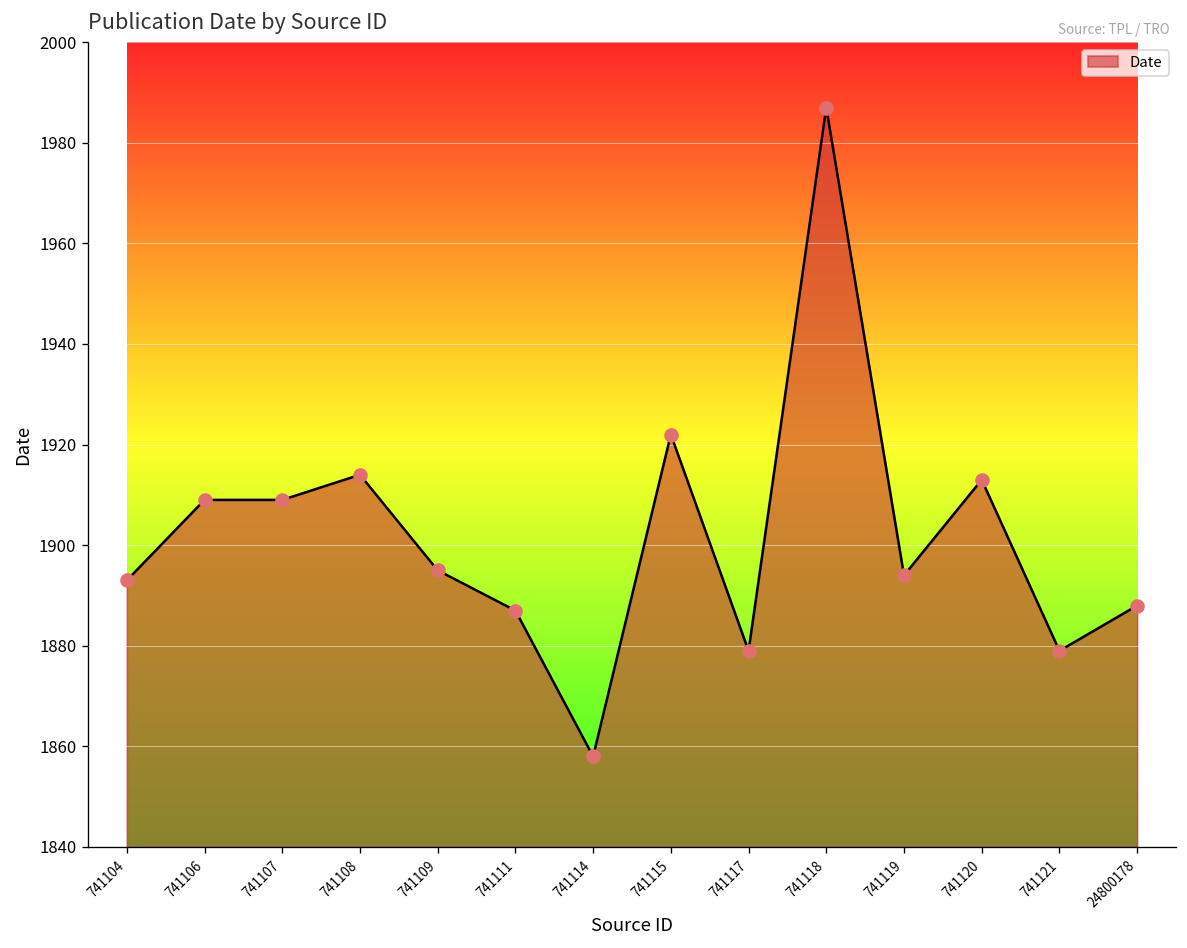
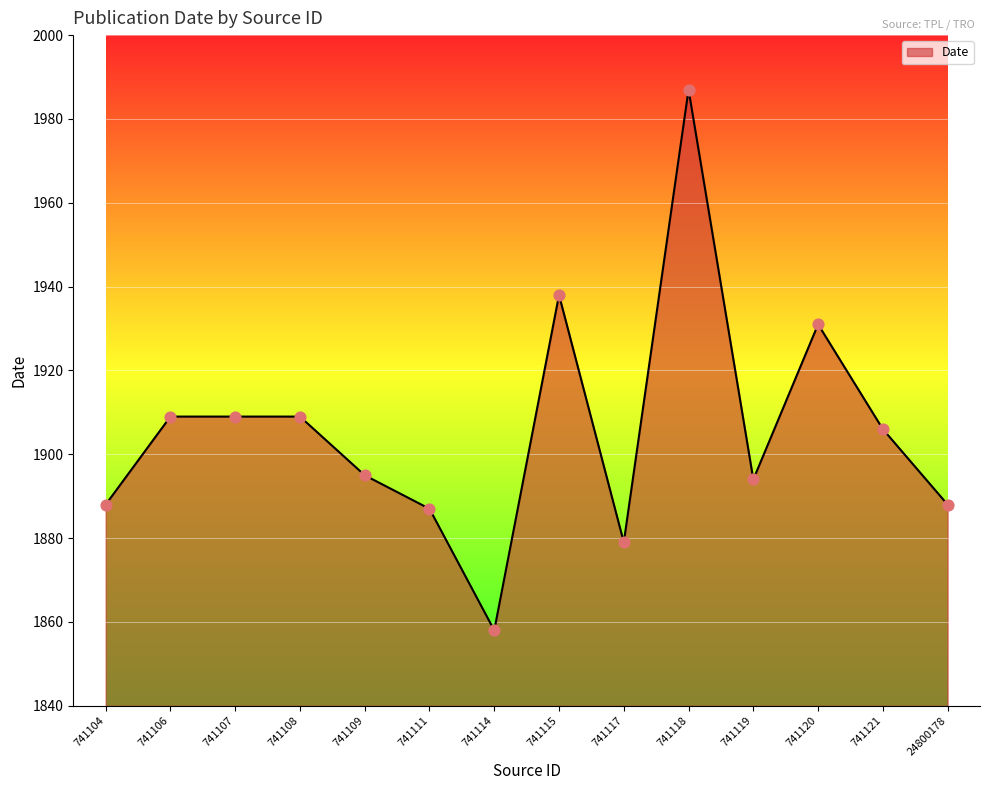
  {
-   "741104": 1893,
+   "741104": 1888,
    "741106": 1909,
    "741107": 1909,
-   "741108": 1914,
+   "741108": 1909,
    "741109": 1895,
    "741111": 1887,
    "741114": 1858,
-   "741115": 1922,
+   "741115": 1938,
    "741117": 1879,
    "741118": 1987,
    "741119": 1894,
-   "741120": 1913,
-   "741121": 1879,
+   "741120": 1931,
+   "741121": 1906,
    "24800178": 1888
  }
